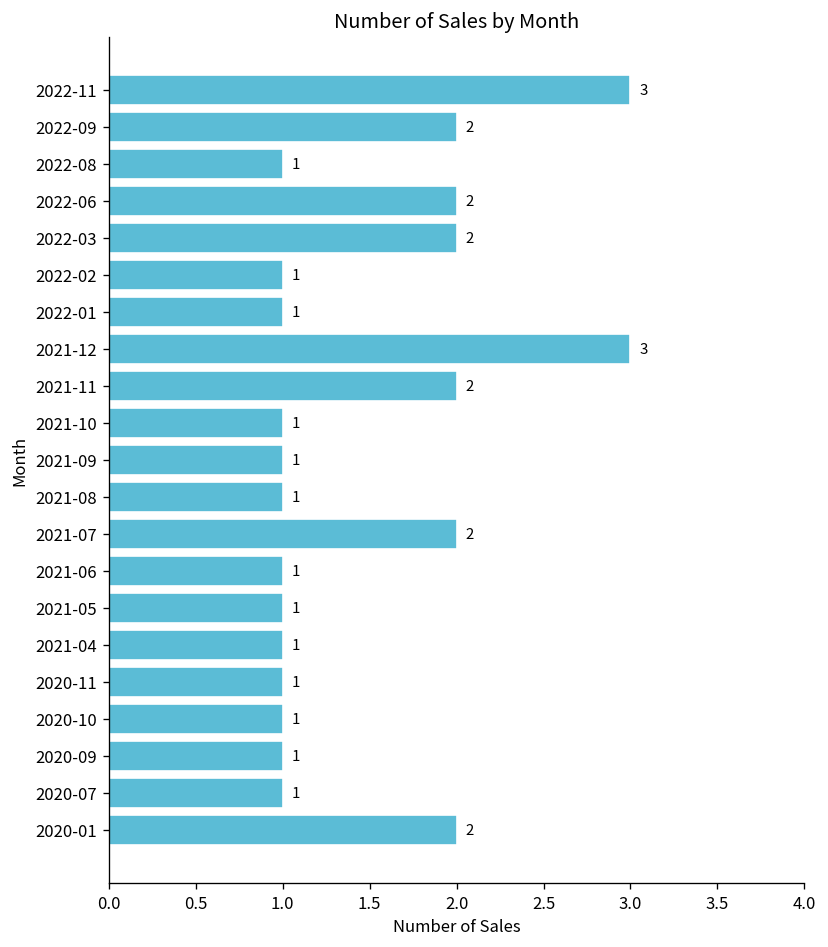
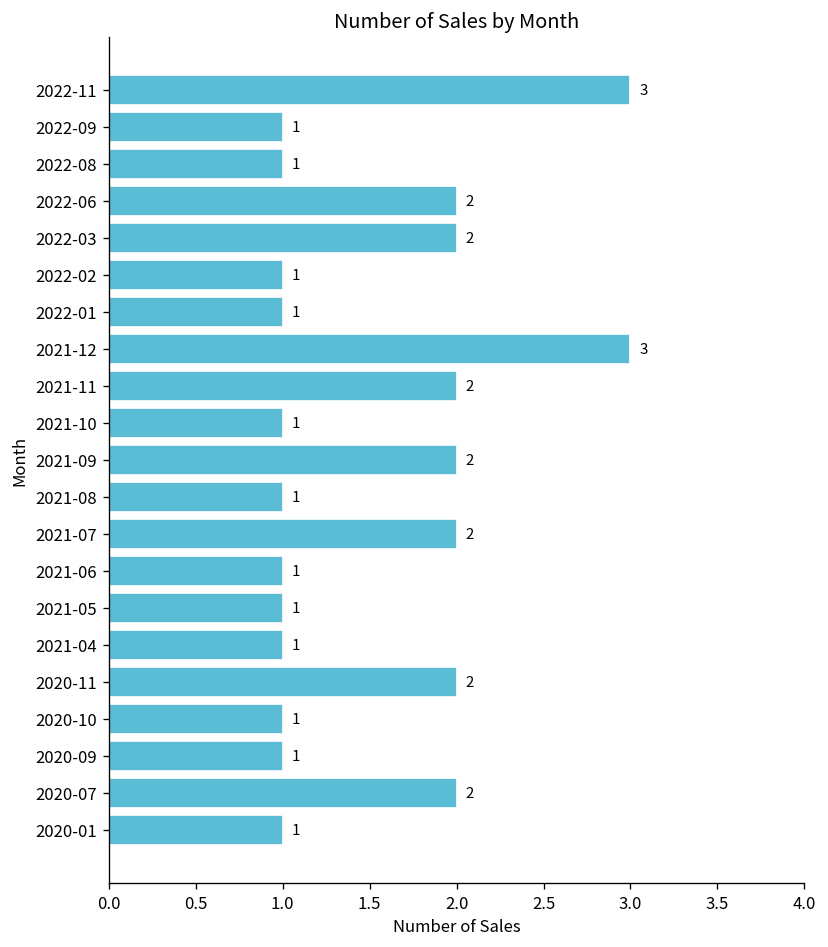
  {
    "2022-11": 3,
-   "2022-09": 2,
+   "2022-09": 1,
    "2022-08": 1,
    "2022-06": 2,
    "2022-03": 2,
    "2022-02": 1,
    "2022-01": 1,
    "2021-12": 3,
    "2021-11": 2,
    "2021-10": 1,
-   "2021-09": 1,
+   "2021-09": 2,
    "2021-08": 1,
    "2021-07": 2,
    "2021-06": 1,
    "2021-05": 1,
    "2021-04": 1,
-   "2020-11": 1,
+   "2020-11": 2,
    "2020-10": 1,
    "2020-09": 1,
-   "2020-07": 1,
-   "2020-01": 2
+   "2020-07": 2,
+   "2020-01": 1
  }
